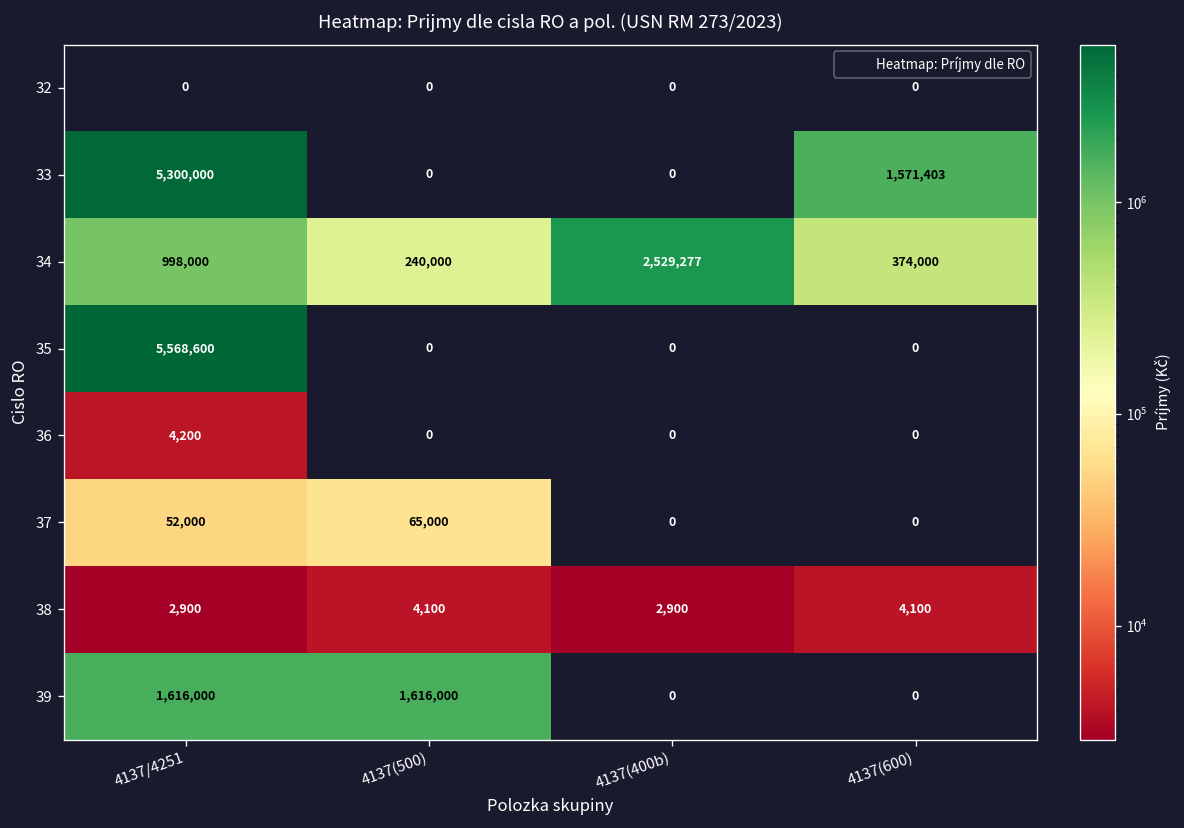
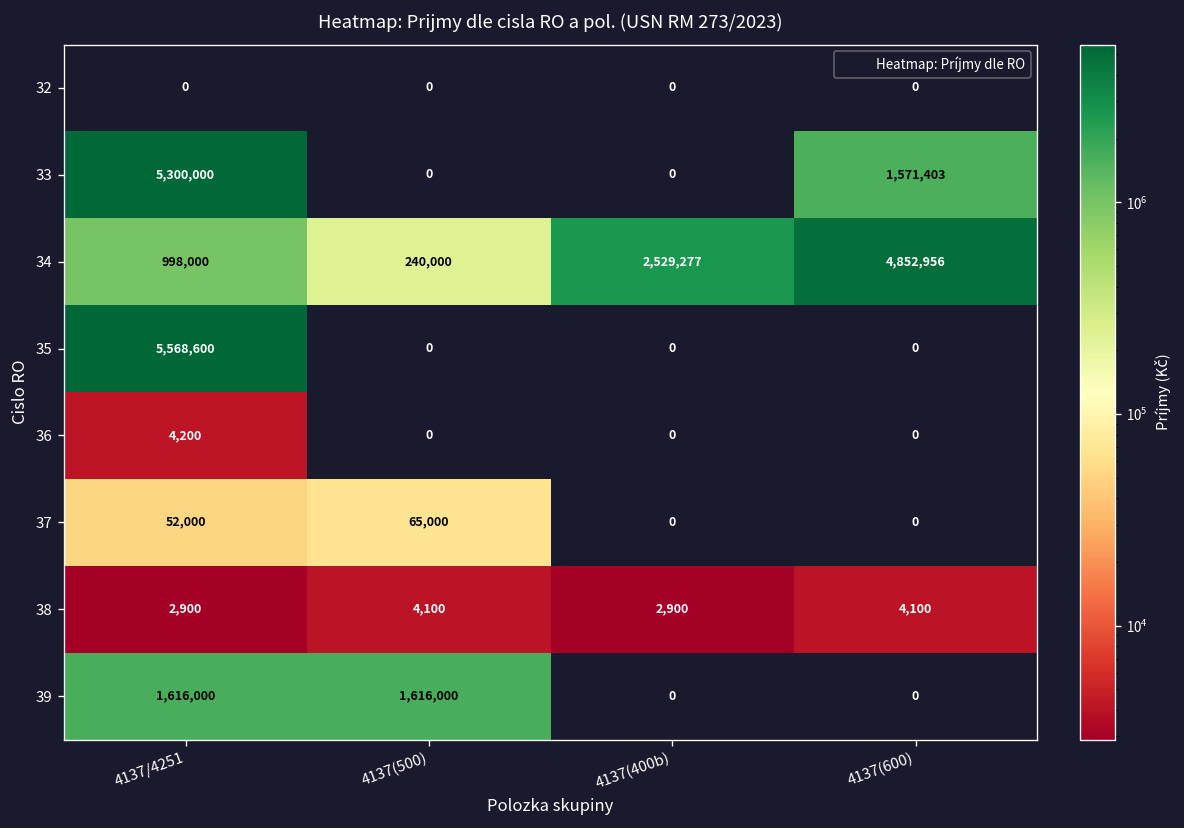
  {
    "32": {
      "4137/4251": "0",
      "4137(500)": "0",
      "4137(400b)": "0",
      "4137(600)": "0"
    },
    "33": {
      "4137/4251": "5,300,000",
      "4137(500)": "0",
      "4137(400b)": "0",
      "4137(600)": "1,571,403"
    },
    "34": {
      "4137/4251": "998,000",
      "4137(500)": "240,000",
      "4137(400b)": "2,529,277",
-     "4137(600)": "374,000"
+     "4137(600)": "4,852,956"
    },
    "35": {
      "4137/4251": "5,568,600",
      "4137(500)": "0",
      "4137(400b)": "0",
      "4137(600)": "0"
    },
    "36": {
      "4137/4251": "4,200",
      "4137(500)": "0",
      "4137(400b)": "0",
      "4137(600)": "0"
    },
    "37": {
      "4137/4251": "52,000",
      "4137(500)": "65,000",
      "4137(400b)": "0",
      "4137(600)": "0"
    },
    "38": {
      "4137/4251": "2,900",
      "4137(500)": "4,100",
      "4137(400b)": "2,900",
      "4137(600)": "4,100"
    },
    "39": {
      "4137/4251": "1,616,000",
      "4137(500)": "1,616,000",
      "4137(400b)": "0",
      "4137(600)": "0"
    }
  }
